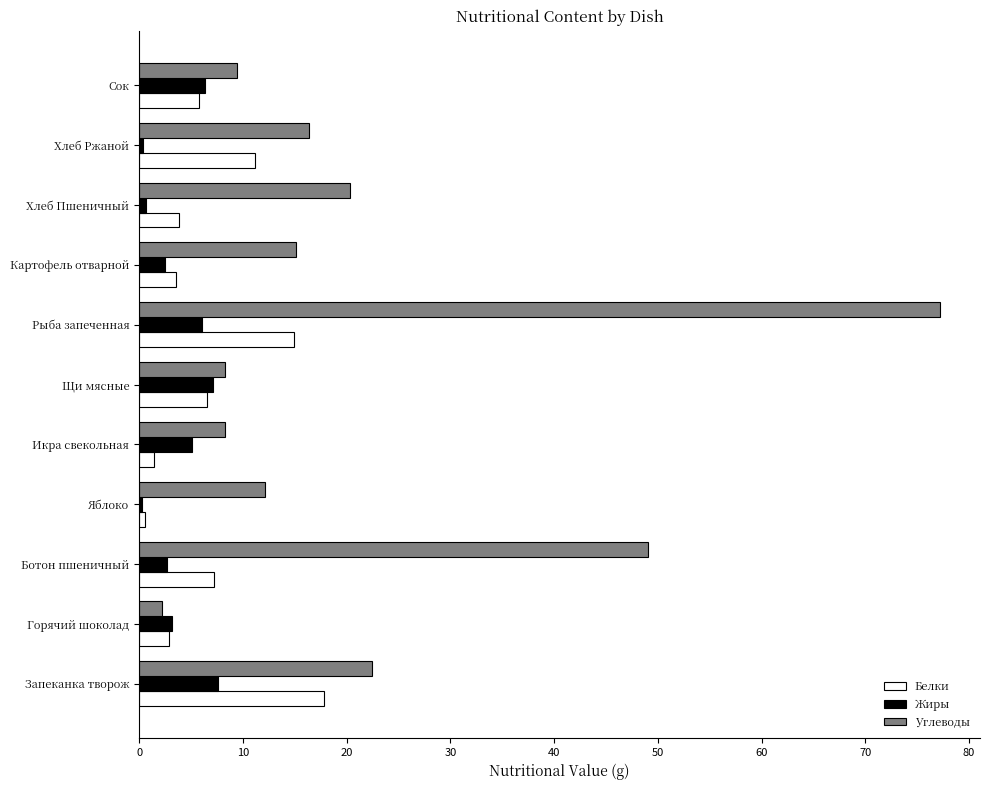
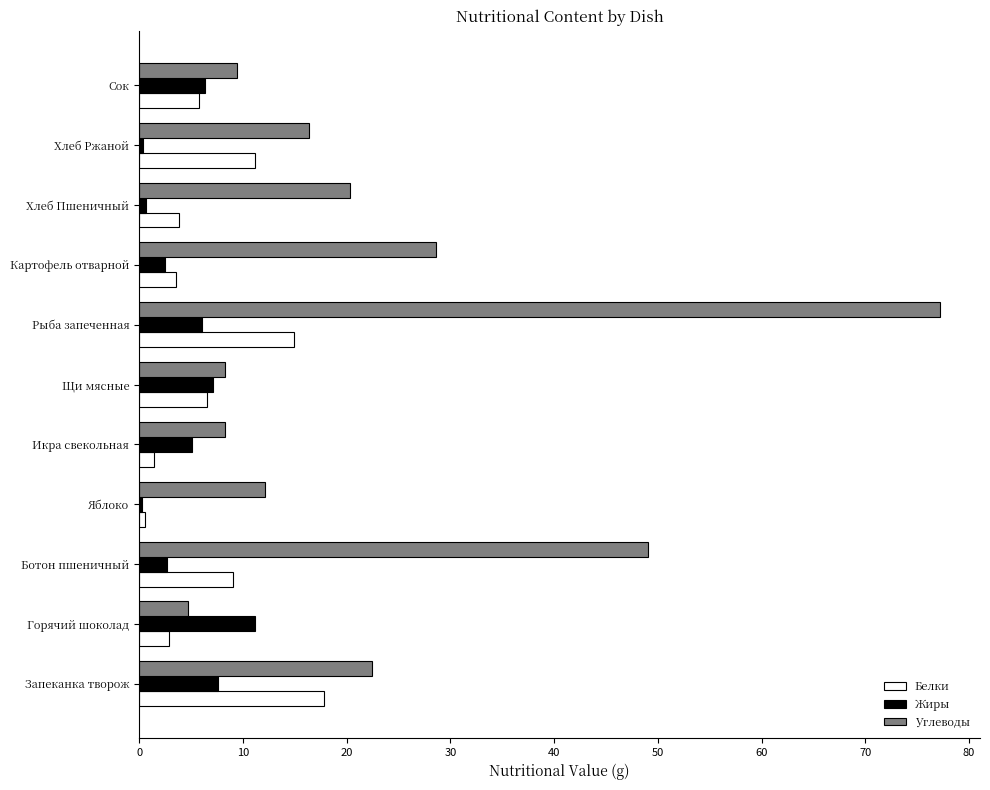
  {
    "Белки": {
      "Сок": 5.8,
      "Хлеб Ржаной": 11.2,
      "Хлеб Пшеничный": 3.9,
      "Картофель отварной": 3.6,
      "Рыба запеченная": 15.0,
      "Щи мясные": 6.5,
      "Икра свекольная": 1.5,
      "Яблоко": 0.6,
-     "Ботон пшеничный": 7.2,
+     "Ботон пшеничный": 9.1,
      "Горячий шоколад": 2.9,
      "Запеканка творож": 17.8
    },
    "Жиры": {
      "Сок": 6.4,
      "Хлеб Ржаной": 0.4,
      "Хлеб Пшеничный": 0.6,
      "Картофель отварной": 2.5,
      "Рыба запеченная": 6.1,
      "Щи мясные": 7.1,
      "Икра свекольная": 5.1,
      "Яблоко": 0.3,
      "Ботон пшеничный": 2.7,
-     "Горячий шоколад": 3.2,
+     "Горячий шоколад": 11.2,
      "Запеканка творож": 7.6
    },
    "Углеводы": {
      "Сок": 9.4,
      "Хлеб Ржаной": 16.4,
      "Хлеб Пшеничный": 20.3,
-     "Картофель отварной": 15.2,
+     "Картофель отварной": 28.6,
      "Рыба запеченная": 77.2,
      "Щи мясные": 8.3,
      "Икра свекольная": 8.3,
      "Яблоко": 12.2,
      "Ботон пшеничный": 49.1,
-     "Горячий шоколад": 2.2,
+     "Горячий шоколад": 4.7,
      "Запеканка творож": 22.5
    }
  }
